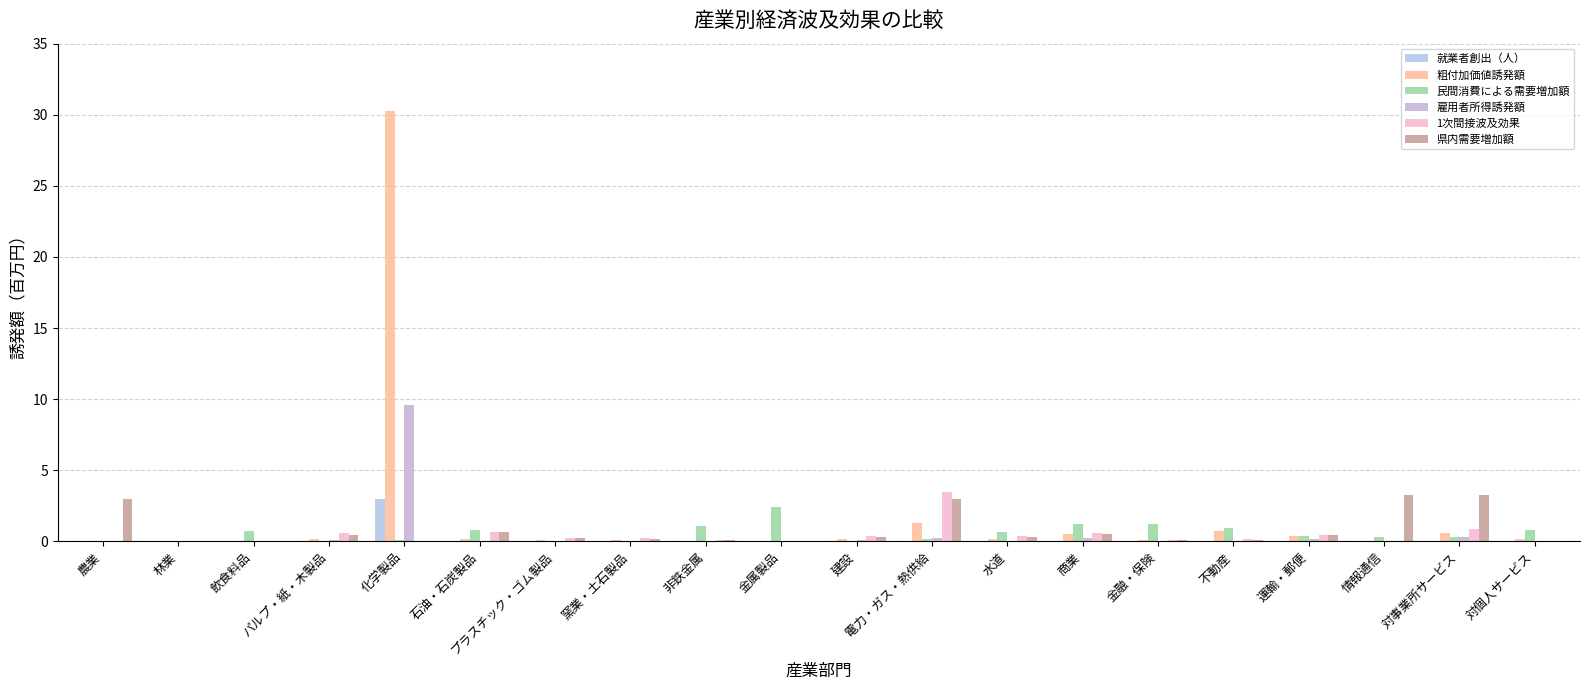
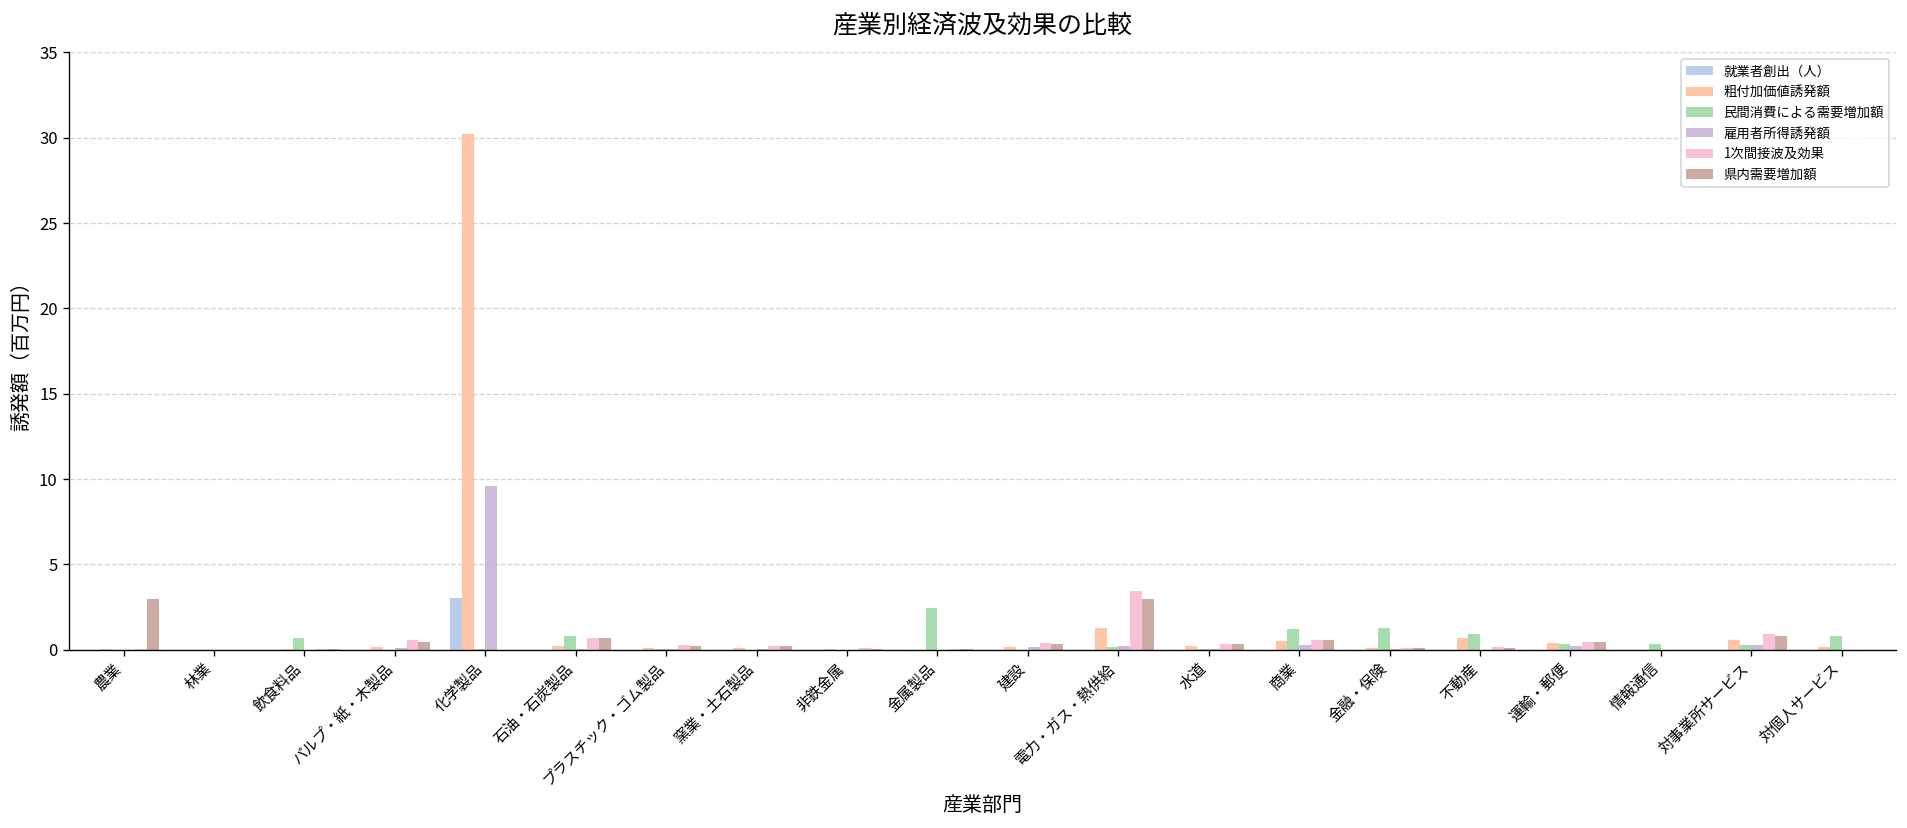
  {
    "民間消費による需要増加額": {
      "飲食料品": 0.7,
      "石油・石炭製品": 0.8,
-     "非鉄金属": 1.1,
+     "非鉄金属": 0.0,
      "金属製品": 2.4,
      "建設": 0.0,
-     "水道": 0.6,
+     "水道": 0.1,
      "商業": 1.2,
      "金融・保険": 1.3,
      "不動産": 0.9,
      "運輸・郵便": 0.4,
      "情報通信": 0.3,
      "対事業所サービス": 0.3,
      "対個人サービス": 0.8
    },
    "県内需要増加額": {
      "農業": 3.0,
      "林業": 0.0,
      "パルプ・紙・木製品": 0.5,
      "化学製品": 0.0,
      "石油・石炭製品": 0.7,
      "プラスチック・ゴム製品": 0.2,
      "窯業・土石製品": 0.2,
      "建設": 0.3,
      "電力・ガス・熱供給": 3.0,
      "水道": 0.3,
      "商業": 0.6,
      "運輸・郵便": 0.4,
-     "情報通信": 3.3,
-     "対事業所サービス": 3.2,
+     "情報通信": 0.0,
+     "対事業所サービス": 0.8,
      "対個人サービス": 0.0
    }
  }
